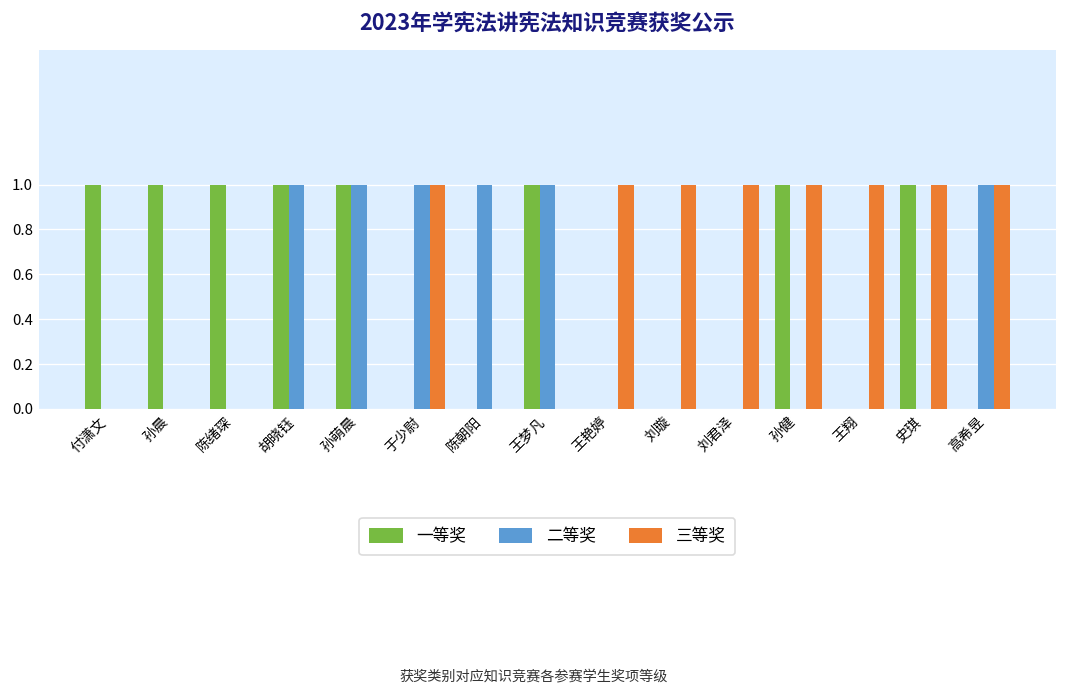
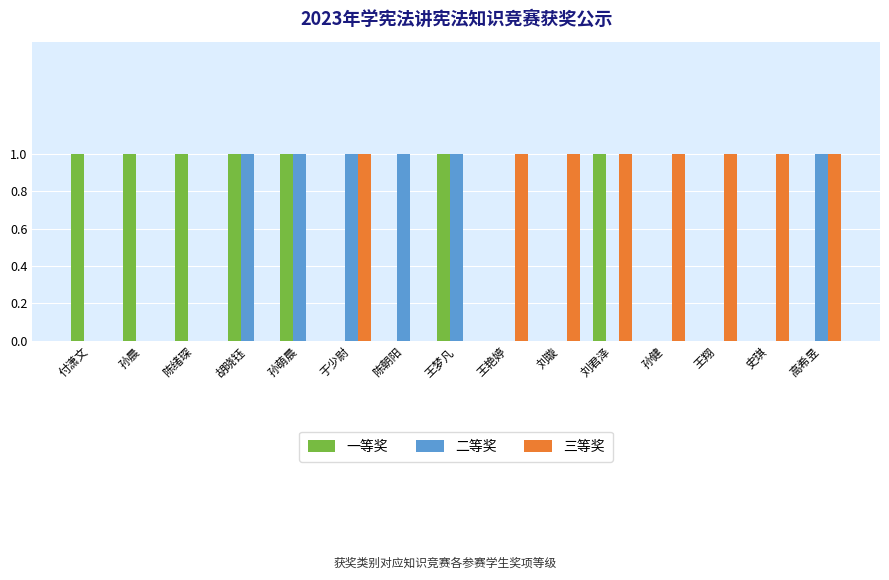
  {
    "一等奖": {
      "付潇文": 1,
      "孙晨": 1,
      "陈绪琛": 1,
      "胡晓钰": 1,
      "孙萌晨": 1,
      "于少尉": 0,
      "陈朝阳": 0,
      "王梦凡": 1,
      "王艳婷": 0,
      "刘璇": 0,
-     "刘君泽": 0,
-     "孙健": 1,
+     "刘君泽": 1,
+     "孙健": 0,
      "王翔": 0,
-     "史琪": 1,
+     "史琪": 0,
      "高希昱": 0
    },
    "二等奖": {
      "付潇文": 0,
      "孙晨": 0,
      "陈绪琛": 0,
      "胡晓钰": 1,
      "孙萌晨": 1,
      "于少尉": 1,
      "陈朝阳": 1,
      "王梦凡": 1,
      "王艳婷": 0,
      "刘璇": 0,
      "刘君泽": 0,
      "孙健": 0,
      "王翔": 0,
      "史琪": 0,
      "高希昱": 1
    },
    "三等奖": {
      "付潇文": 0,
      "孙晨": 0,
      "陈绪琛": 0,
      "胡晓钰": 0,
      "孙萌晨": 0,
      "于少尉": 1,
      "陈朝阳": 0,
      "王梦凡": 0,
      "王艳婷": 1,
      "刘璇": 1,
      "刘君泽": 1,
      "孙健": 1,
      "王翔": 1,
      "史琪": 1,
      "高希昱": 1
    }
  }
